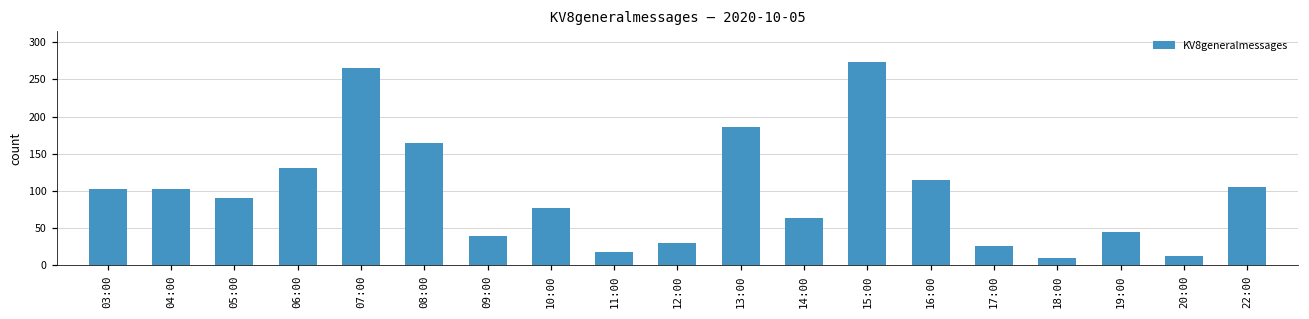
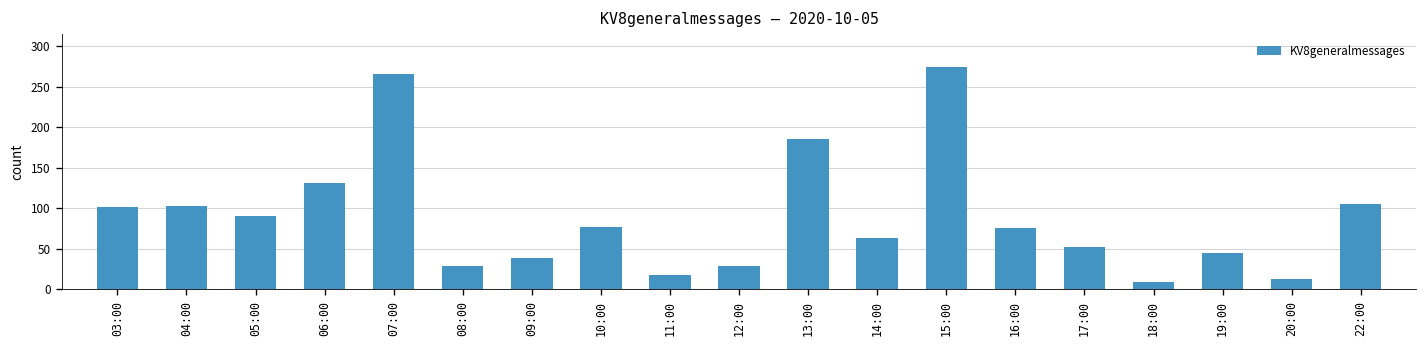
  {
    "03:00": 100,
    "04:00": 100,
    "05:00": 90,
    "06:00": 130,
    "07:00": 270,
-   "08:00": 160,
+   "08:00": 30,
    "09:00": 40,
    "10:00": 80,
    "11:00": 20,
    "12:00": 30,
    "13:00": 190,
    "14:00": 60,
    "15:00": 270,
-   "16:00": 120,
-   "17:00": 30,
+   "16:00": 80,
+   "17:00": 50,
    "18:00": 10,
    "19:00": 40,
    "20:00": 10,
    "22:00": 110
  }
